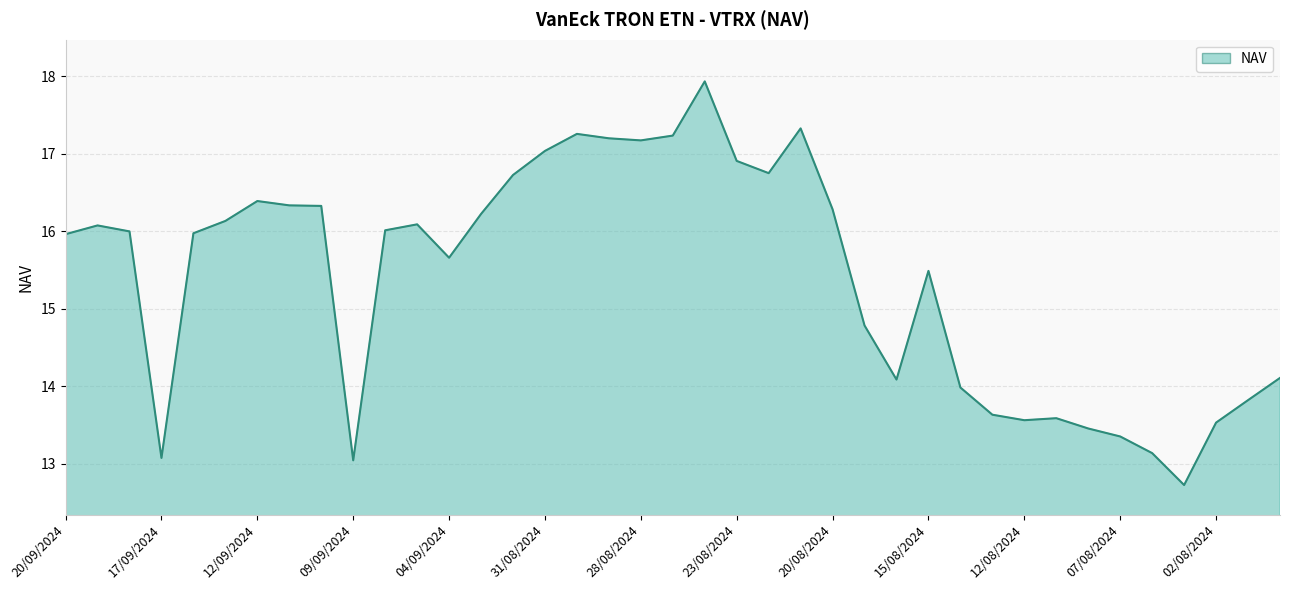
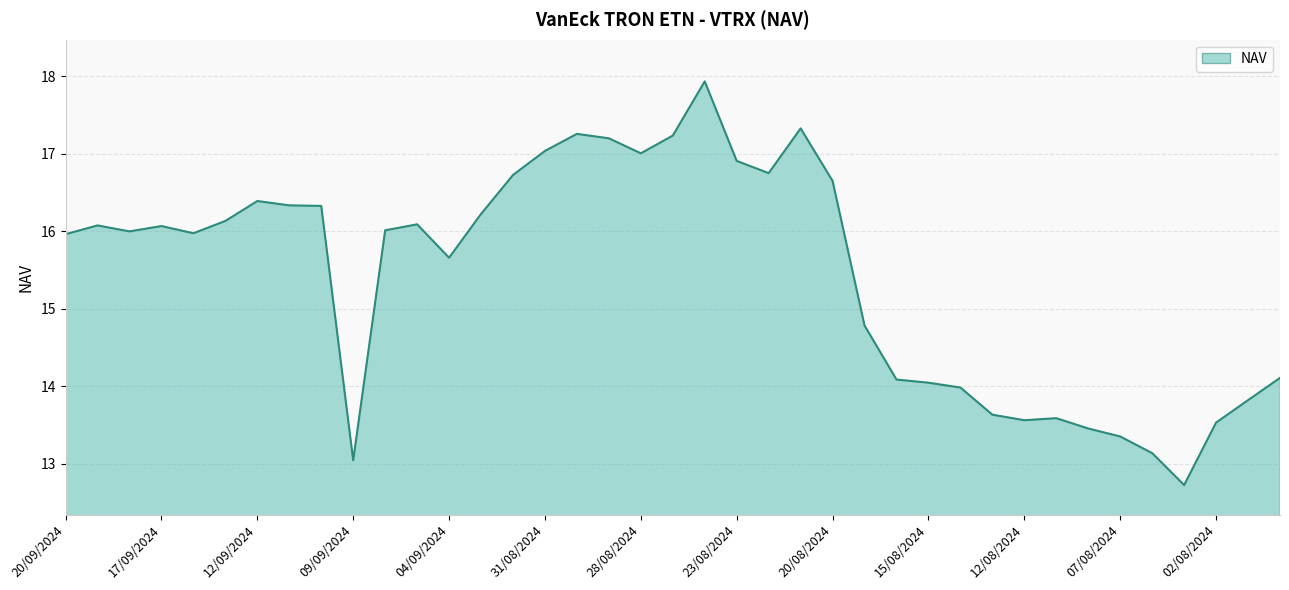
  {
    "20/09/2024": 16.0,
-   "17/09/2024": 13.1,
+   "17/09/2024": 16.1,
    "12/09/2024": 16.4,
    "09/09/2024": 13.0,
    "04/09/2024": 15.7,
    "31/08/2024": 17.0,
-   "28/08/2024": 17.2,
+   "28/08/2024": 17.0,
    "23/08/2024": 16.9,
-   "20/08/2024": 16.3,
-   "15/08/2024": 15.5,
+   "20/08/2024": 16.6,
+   "15/08/2024": 14.0,
    "12/08/2024": 13.6,
    "07/08/2024": 13.3,
    "02/08/2024": 13.5
  }
